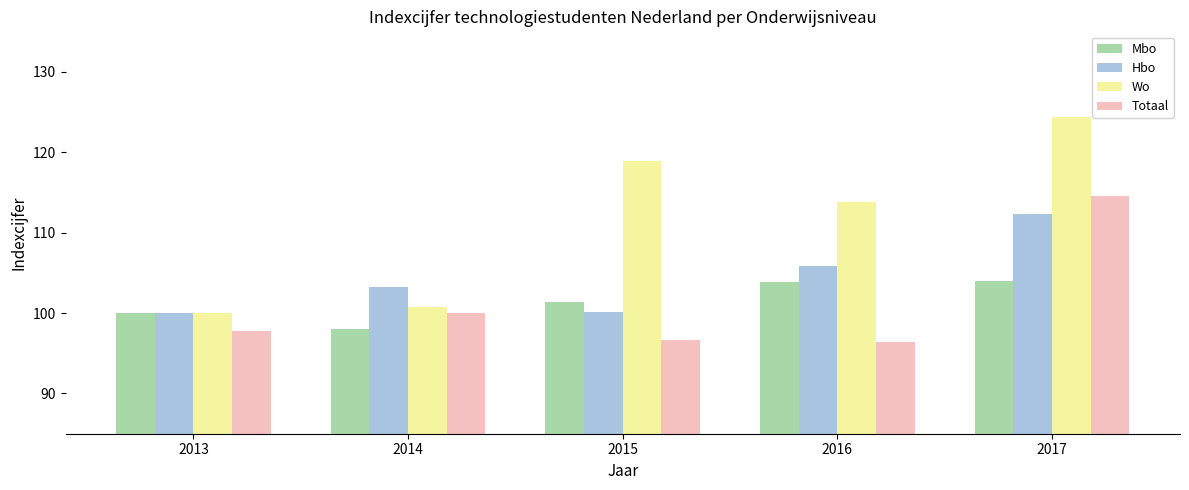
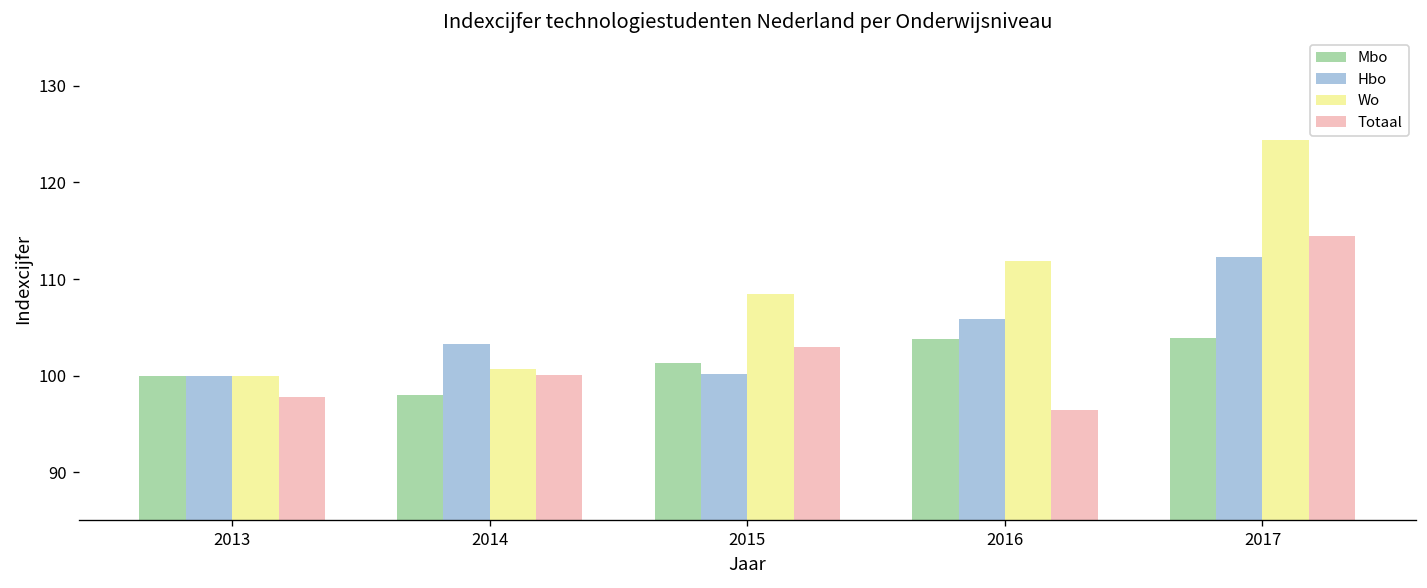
  {
    "Wo": {
      "2013": 100,
      "2014": 101,
-     "2015": 119,
-     "2016": 114,
+     "2015": 108,
+     "2016": 112,
      "2017": 124
    },
    "Totaal": {
      "2013": 98,
      "2014": 100,
-     "2015": 97,
+     "2015": 103,
      "2016": 96,
      "2017": 115
    }
  }
